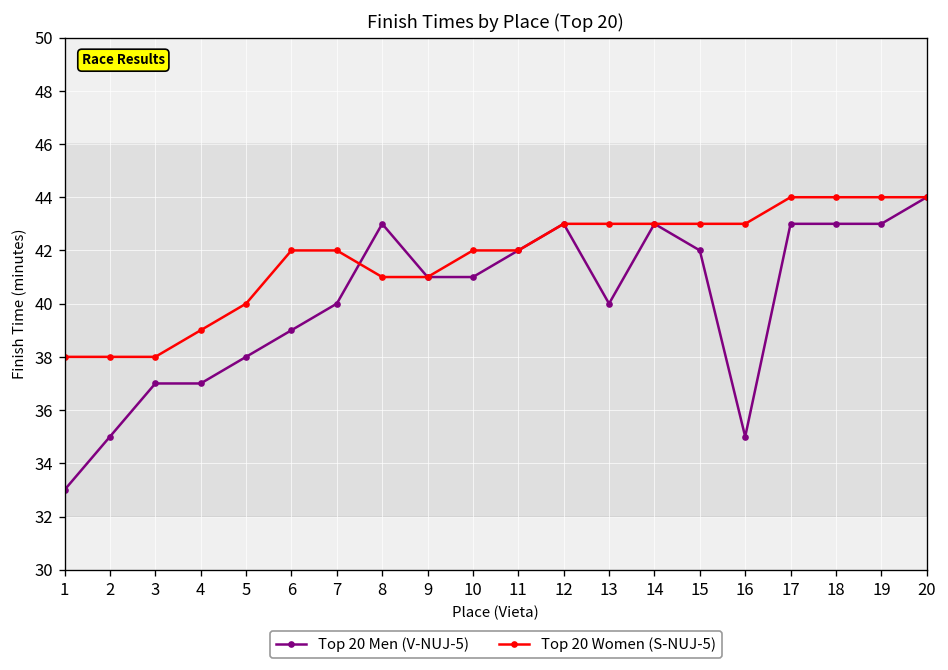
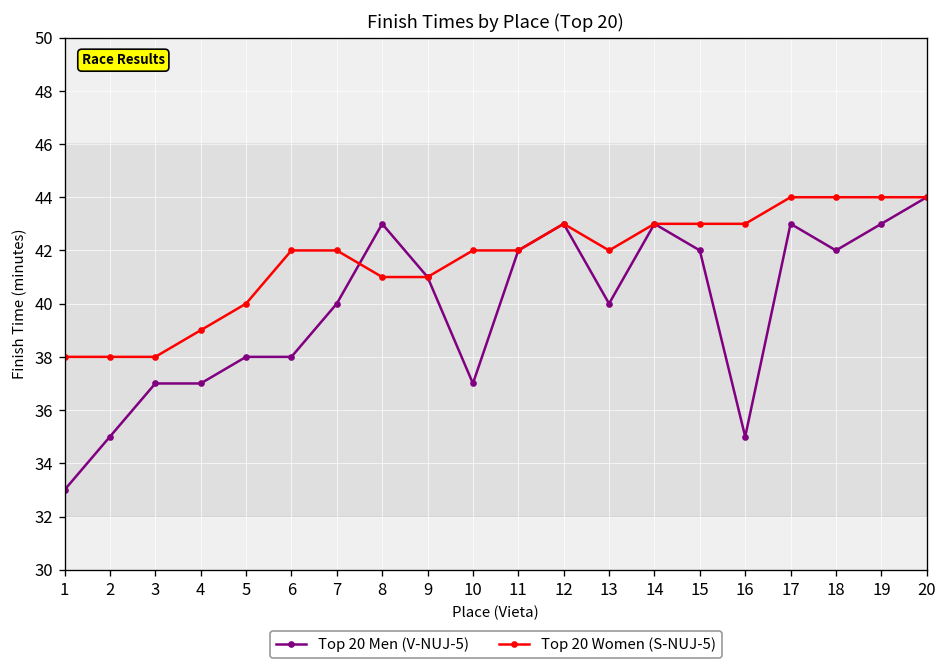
  {
    "Top 20 Men (V-NUJ-5)": {
      "1": 33,
      "2": 35,
      "3": 37,
      "4": 37,
      "5": 38,
-     "6": 39,
+     "6": 38,
      "7": 40,
      "8": 43,
-     "10": 41,
+     "10": 37,
      "13": 40,
      "15": 42,
      "16": 35,
      "17": 43,
-     "18": 43,
+     "18": 42,
      "19": 43
    },
    "Top 20 Women (S-NUJ-5)": {
      "1": 38,
      "2": 38,
      "3": 38,
      "4": 39,
      "5": 40,
      "6": 42,
      "7": 42,
      "8": 41,
      "10": 42,
-     "13": 43,
+     "13": 42,
      "15": 43,
      "16": 43,
      "17": 44,
      "18": 44,
      "19": 44
    }
  }
